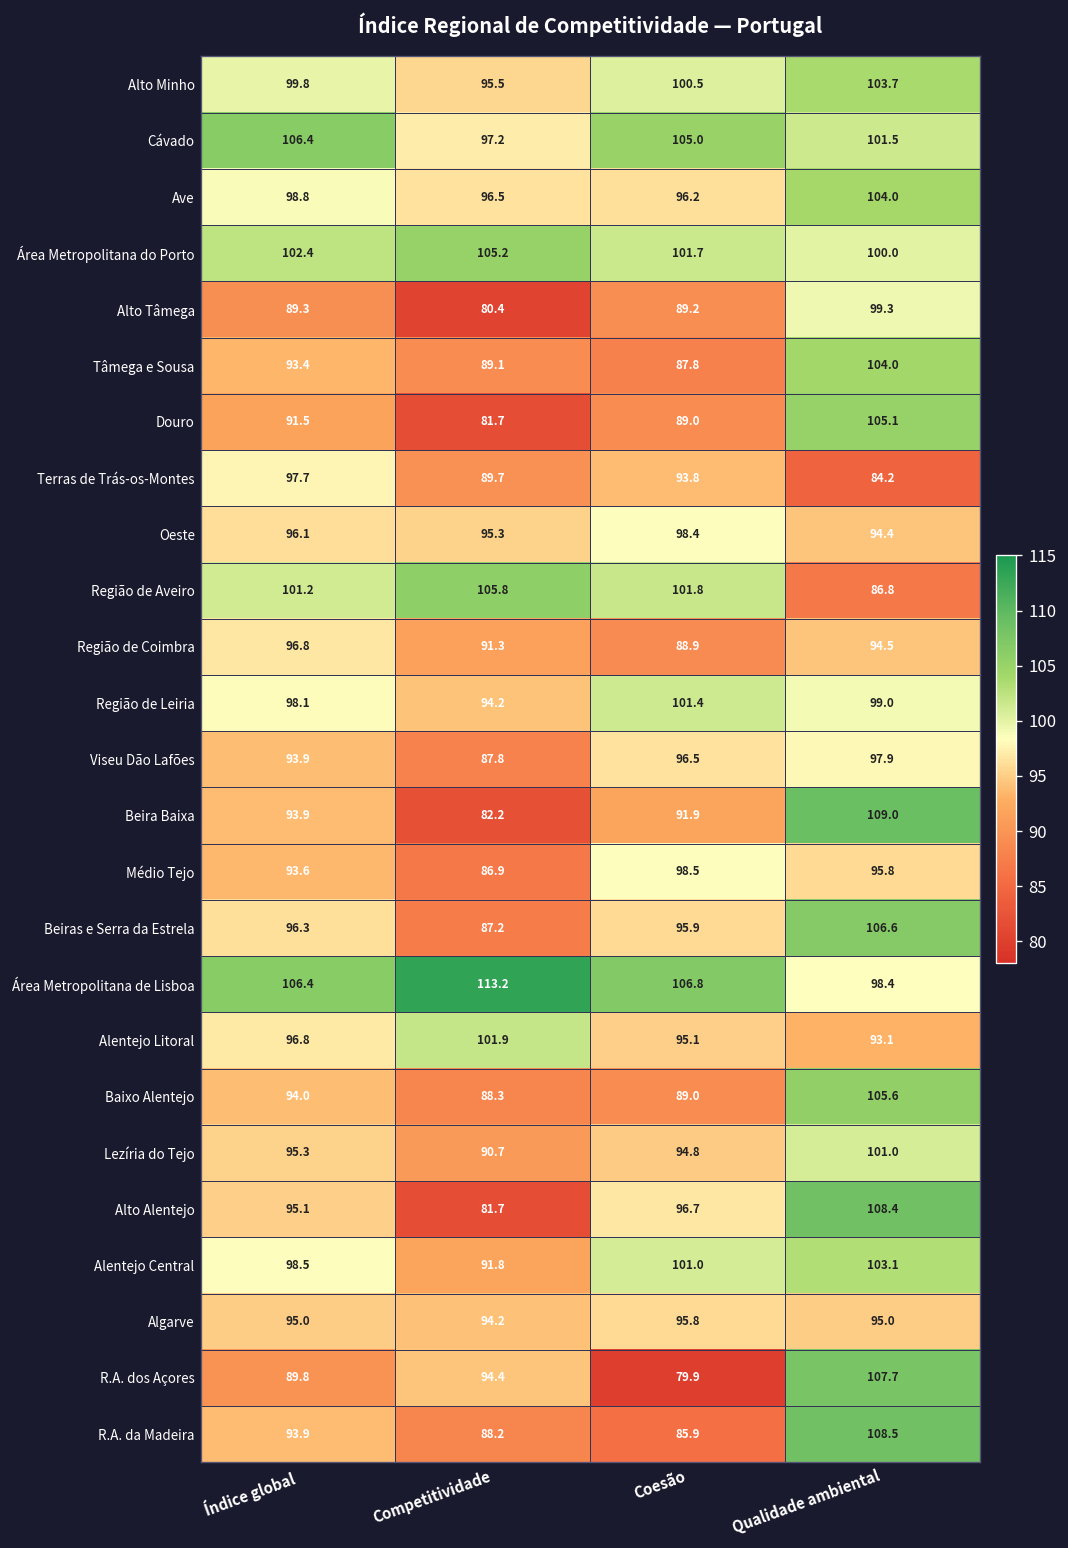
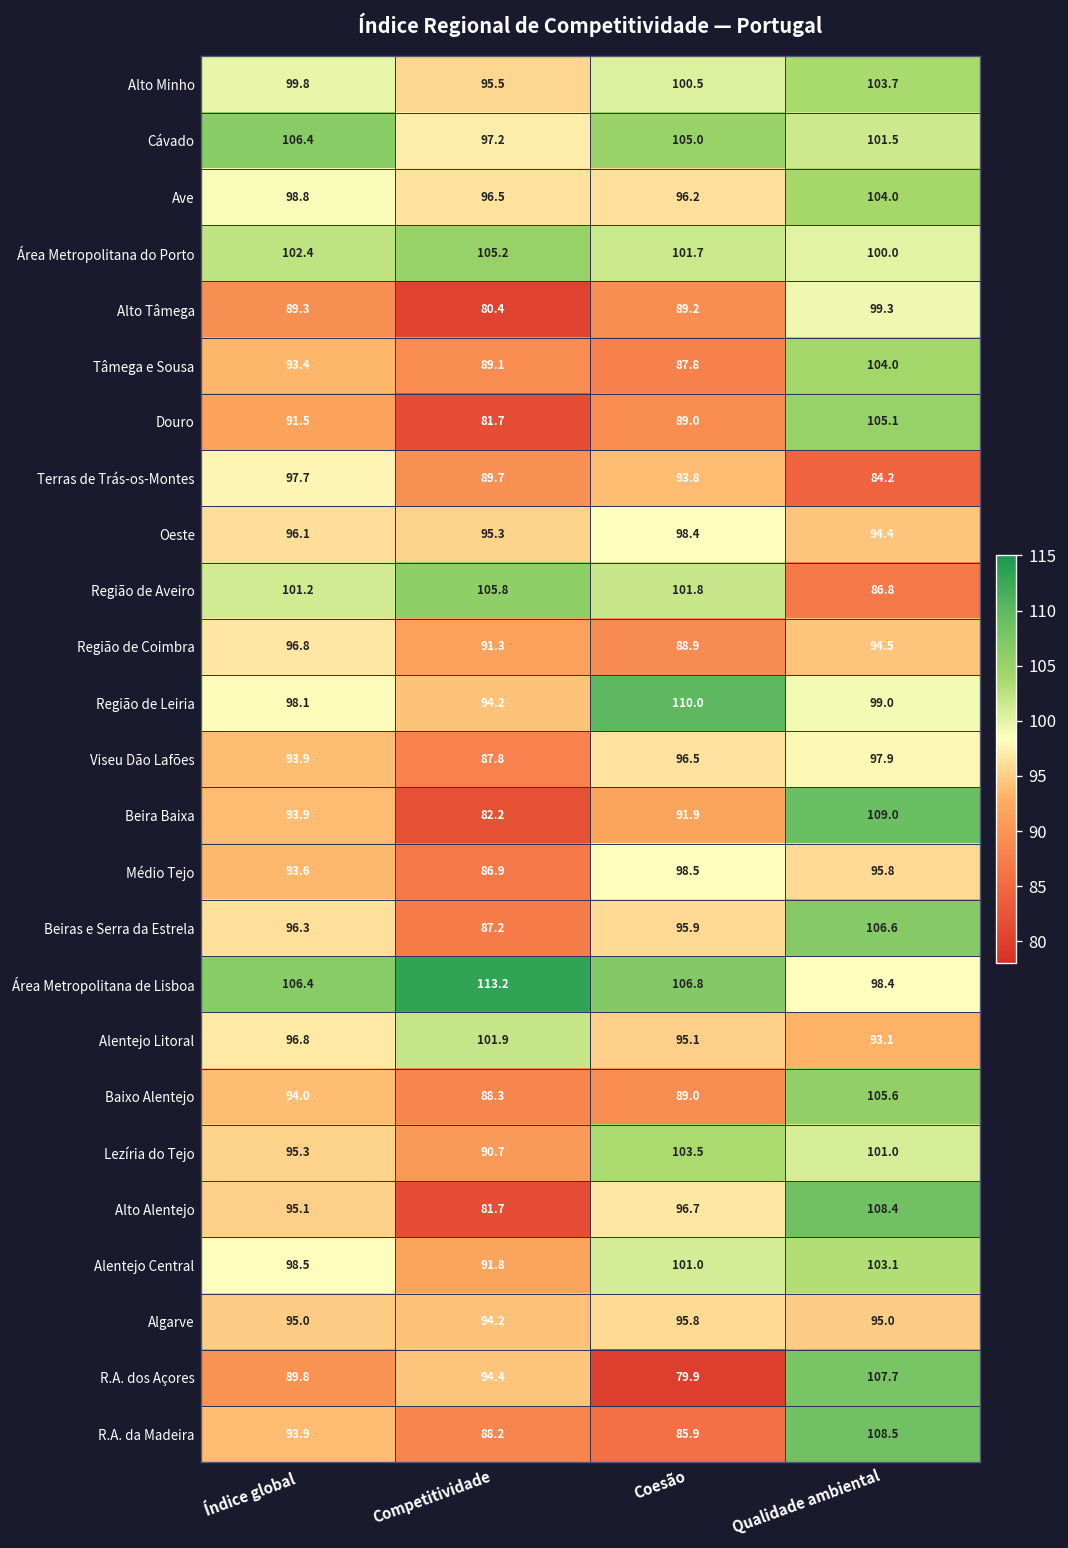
  {
    "Alto Minho": {
      "Índice global": 99.8,
      "Competitividade": 95.5,
      "Coesão": 100.5,
      "Qualidade ambiental": 103.7
    },
    "Cávado": {
      "Índice global": 106.4,
      "Competitividade": 97.2,
      "Coesão": 105.0,
      "Qualidade ambiental": 101.5
    },
    "Ave": {
      "Índice global": 98.8,
      "Competitividade": 96.5,
      "Coesão": 96.2,
      "Qualidade ambiental": 104.0
    },
    "Área Metropolitana do Porto": {
      "Índice global": 102.4,
      "Competitividade": 105.2,
      "Coesão": 101.7,
      "Qualidade ambiental": 100.0
    },
    "Alto Tâmega": {
      "Índice global": 89.3,
      "Competitividade": 80.4,
      "Coesão": 89.2,
      "Qualidade ambiental": 99.3
    },
    "Tâmega e Sousa": {
      "Índice global": 93.4,
      "Competitividade": 89.1,
      "Coesão": 87.8,
      "Qualidade ambiental": 104.0
    },
    "Douro": {
      "Índice global": 91.5,
      "Competitividade": 81.7,
      "Coesão": 89.0,
      "Qualidade ambiental": 105.1
    },
    "Terras de Trás-os-Montes": {
      "Índice global": 97.7,
      "Competitividade": 89.7,
      "Coesão": 93.8,
      "Qualidade ambiental": 84.2
    },
    "Oeste": {
      "Índice global": 96.1,
      "Competitividade": 95.3,
      "Coesão": 98.4,
      "Qualidade ambiental": 94.4
    },
    "Região de Aveiro": {
      "Índice global": 101.2,
      "Competitividade": 105.8,
      "Coesão": 101.8,
      "Qualidade ambiental": 86.8
    },
    "Região de Coimbra": {
      "Índice global": 96.8,
      "Competitividade": 91.3,
      "Coesão": 88.9,
      "Qualidade ambiental": 94.5
    },
    "Região de Leiria": {
      "Índice global": 98.1,
      "Competitividade": 94.2,
-     "Coesão": 101.4,
+     "Coesão": 110.0,
      "Qualidade ambiental": 99.0
    },
    "Viseu Dão Lafões": {
      "Índice global": 93.9,
      "Competitividade": 87.8,
      "Coesão": 96.5,
      "Qualidade ambiental": 97.9
    },
    "Beira Baixa": {
      "Índice global": 93.9,
      "Competitividade": 82.2,
      "Coesão": 91.9,
      "Qualidade ambiental": 109.0
    },
    "Médio Tejo": {
      "Índice global": 93.6,
      "Competitividade": 86.9,
      "Coesão": 98.5,
      "Qualidade ambiental": 95.8
    },
    "Beiras e Serra da Estrela": {
      "Índice global": 96.3,
      "Competitividade": 87.2,
      "Coesão": 95.9,
      "Qualidade ambiental": 106.6
    },
    "Área Metropolitana de Lisboa": {
      "Índice global": 106.4,
      "Competitividade": 113.2,
      "Coesão": 106.8,
      "Qualidade ambiental": 98.4
    },
    "Alentejo Litoral": {
      "Índice global": 96.8,
      "Competitividade": 101.9,
      "Coesão": 95.1,
      "Qualidade ambiental": 93.1
    },
    "Baixo Alentejo": {
      "Índice global": 94.0,
      "Competitividade": 88.3,
      "Coesão": 89.0,
      "Qualidade ambiental": 105.6
    },
    "Lezíria do Tejo": {
      "Índice global": 95.3,
      "Competitividade": 90.7,
-     "Coesão": 94.8,
+     "Coesão": 103.5,
      "Qualidade ambiental": 101.0
    },
    "Alto Alentejo": {
      "Índice global": 95.1,
      "Competitividade": 81.7,
      "Coesão": 96.7,
      "Qualidade ambiental": 108.4
    },
    "Alentejo Central": {
      "Índice global": 98.5,
      "Competitividade": 91.8,
      "Coesão": 101.0,
      "Qualidade ambiental": 103.1
    },
    "Algarve": {
      "Índice global": 95.0,
      "Competitividade": 94.2,
      "Coesão": 95.8,
      "Qualidade ambiental": 95.0
    },
    "R.A. dos Açores": {
      "Índice global": 89.8,
      "Competitividade": 94.4,
      "Coesão": 79.9,
      "Qualidade ambiental": 107.7
    },
    "R.A. da Madeira": {
      "Índice global": 93.9,
      "Competitividade": 88.2,
      "Coesão": 85.9,
      "Qualidade ambiental": 108.5
    }
  }
